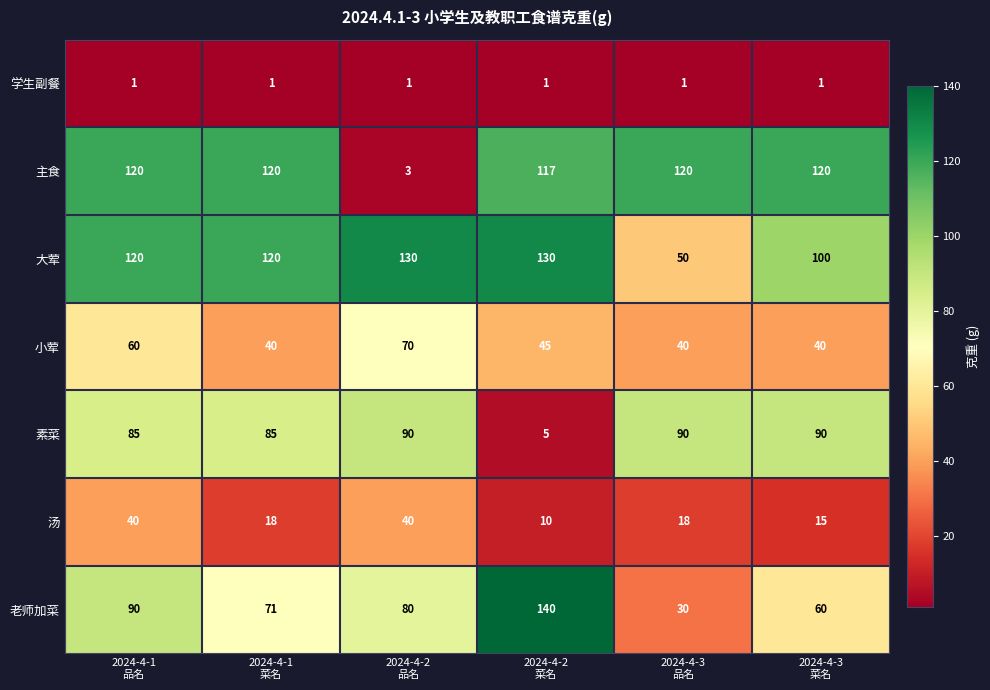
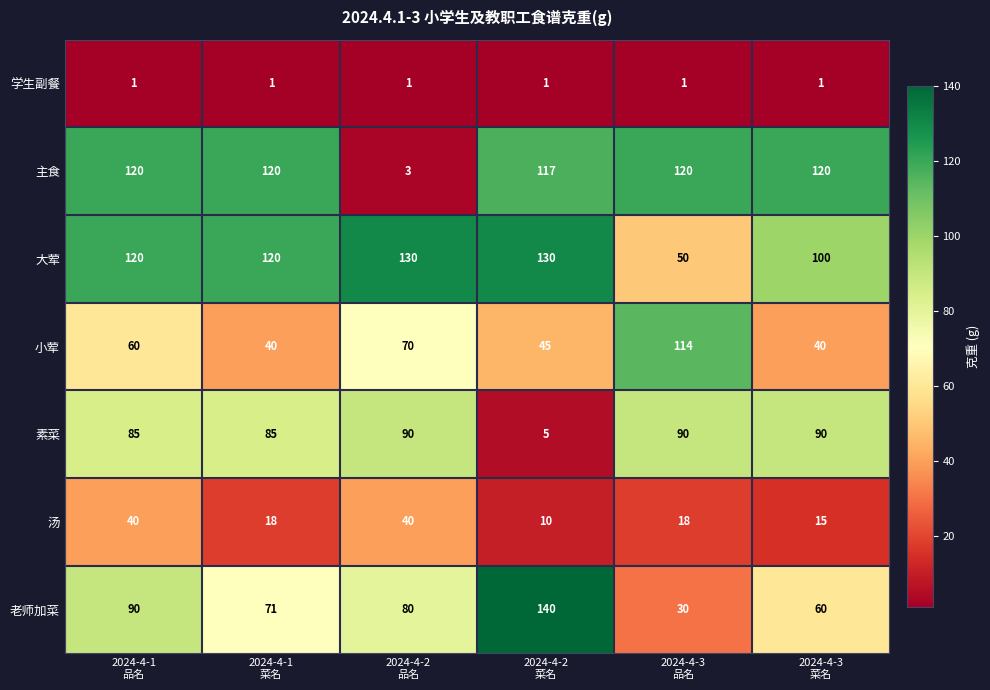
  {
    "学生副餐": {
      "2024-4-1 品名": 1,
      "2024-4-1 菜名": 1,
      "2024-4-2 品名": 1,
      "2024-4-2 菜名": 1,
      "2024-4-3 品名": 1,
      "2024-4-3 菜名": 1
    },
    "主食": {
      "2024-4-1 品名": 120,
      "2024-4-1 菜名": 120,
      "2024-4-2 品名": 3,
      "2024-4-2 菜名": 117,
      "2024-4-3 品名": 120,
      "2024-4-3 菜名": 120
    },
    "大荤": {
      "2024-4-1 品名": 120,
      "2024-4-1 菜名": 120,
      "2024-4-2 品名": 130,
      "2024-4-2 菜名": 130,
      "2024-4-3 品名": 50,
      "2024-4-3 菜名": 100
    },
    "小荤": {
      "2024-4-1 品名": 60,
      "2024-4-1 菜名": 40,
      "2024-4-2 品名": 70,
      "2024-4-2 菜名": 45,
-     "2024-4-3 品名": 40,
+     "2024-4-3 品名": 114,
      "2024-4-3 菜名": 40
    },
    "素菜": {
      "2024-4-1 品名": 85,
      "2024-4-1 菜名": 85,
      "2024-4-2 品名": 90,
      "2024-4-2 菜名": 5,
      "2024-4-3 品名": 90,
      "2024-4-3 菜名": 90
    },
    "汤": {
      "2024-4-1 品名": 40,
      "2024-4-1 菜名": 18,
      "2024-4-2 品名": 40,
      "2024-4-2 菜名": 10,
      "2024-4-3 品名": 18,
      "2024-4-3 菜名": 15
    },
    "老师加菜": {
      "2024-4-1 品名": 90,
      "2024-4-1 菜名": 71,
      "2024-4-2 品名": 80,
      "2024-4-2 菜名": 140,
      "2024-4-3 品名": 30,
      "2024-4-3 菜名": 60
    }
  }
